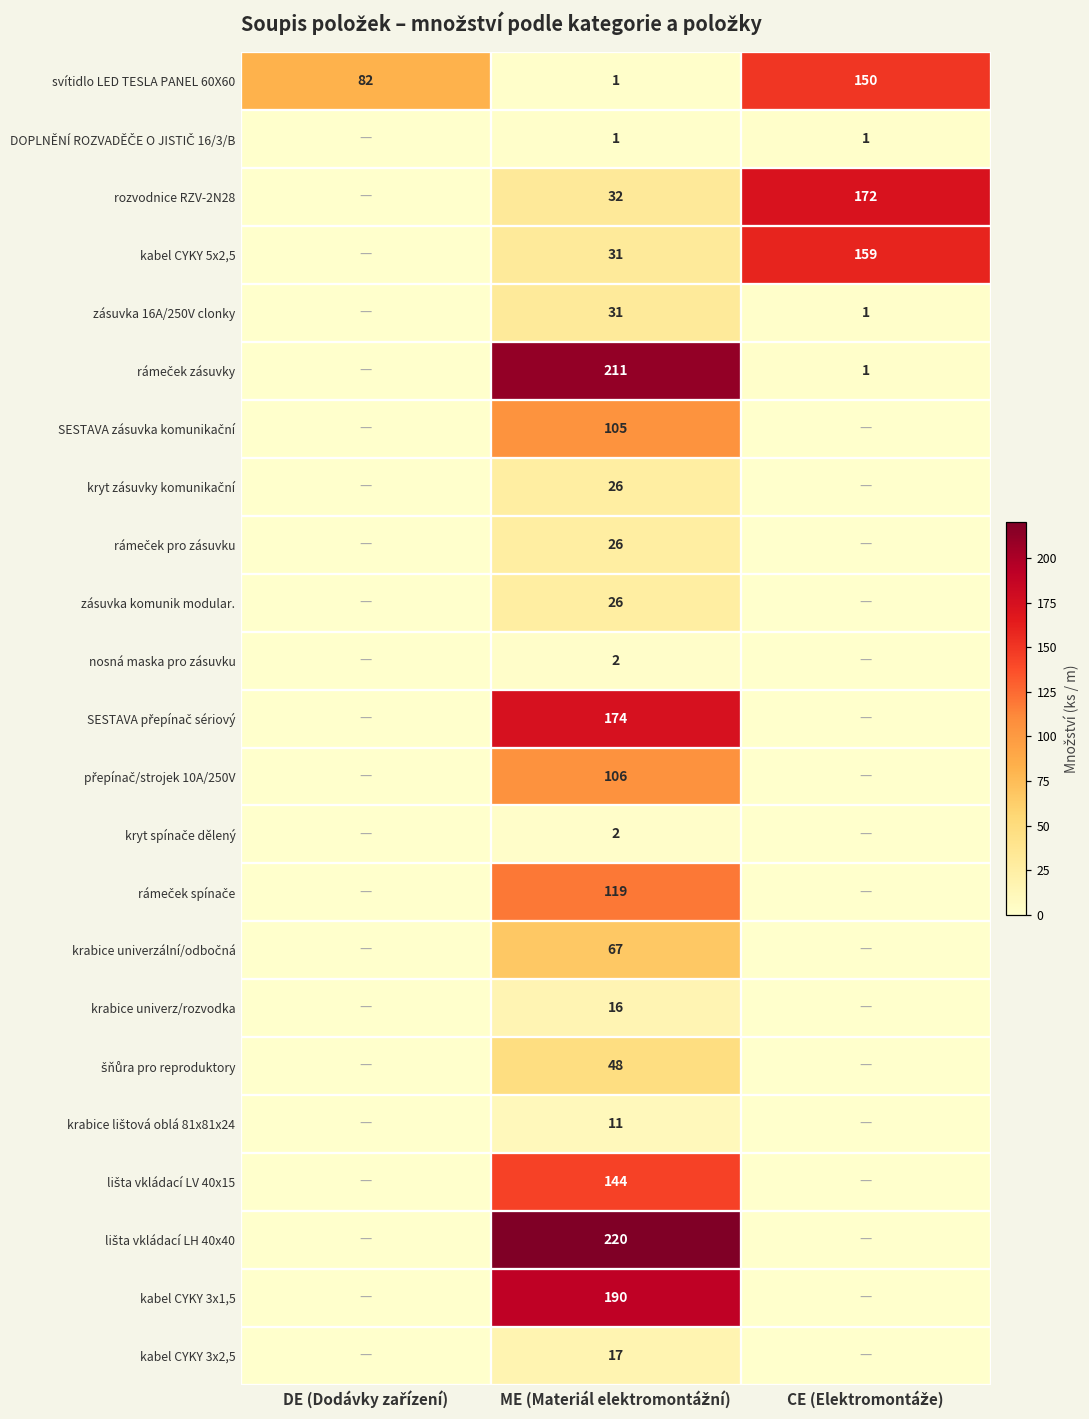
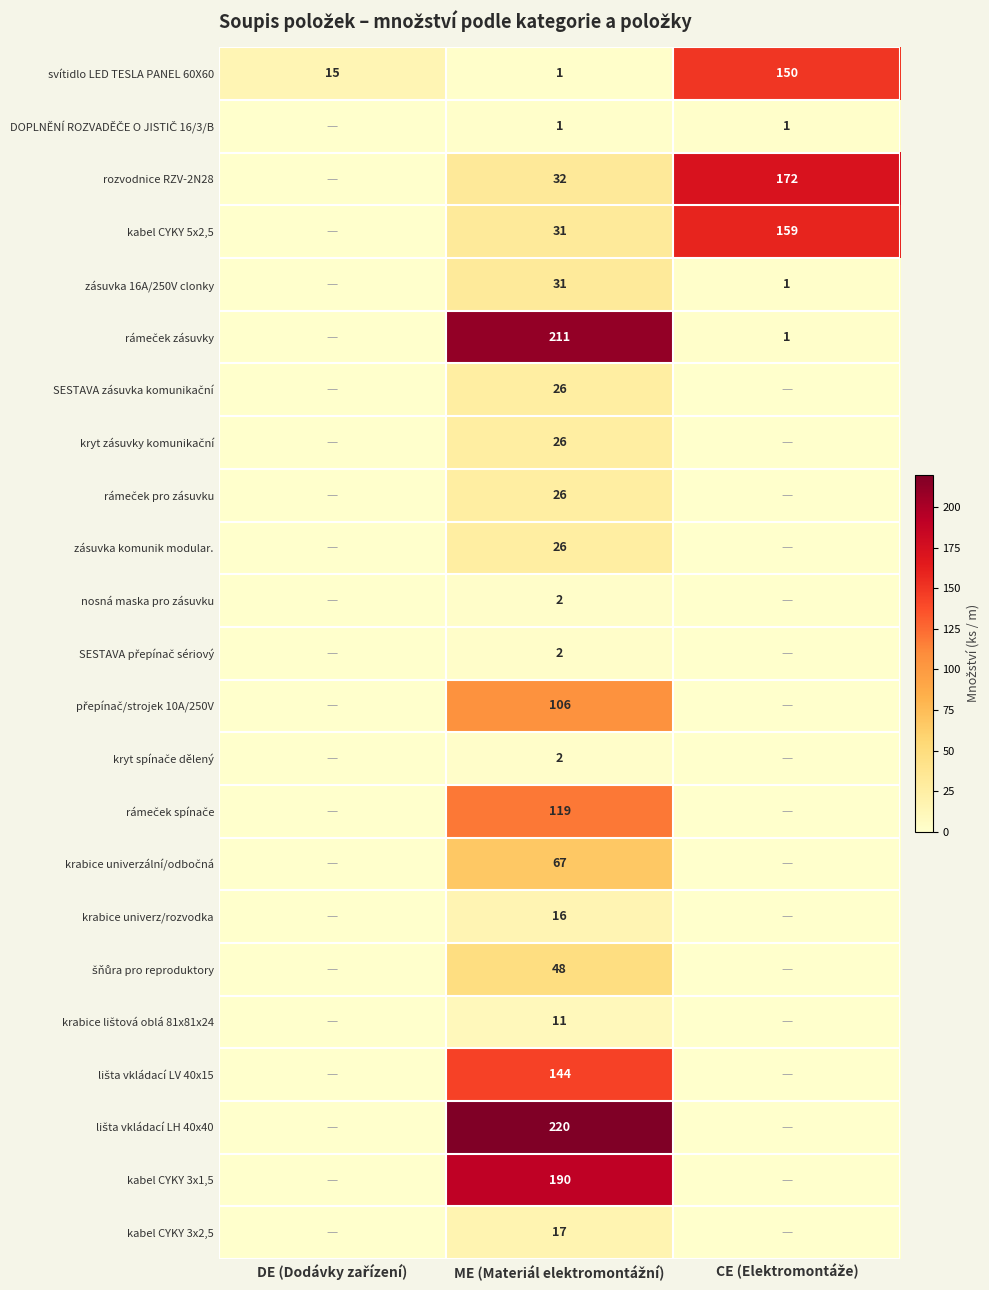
  {
    "svítidlo LED TESLA PANEL 60X60": {
-     "DE (Dodávky zařízení)": 82,
+     "DE (Dodávky zařízení)": 15,
      "ME (Materiál elektromontážní)": 1,
      "CE (Elektromontáže)": 150
    },
    "DOPLNĚNÍ ROZVADĚČE O JISTIČ 16/3/B": {
      "ME (Materiál elektromontážní)": 1,
      "CE (Elektromontáže)": 1
    },
    "rozvodnice RZV-2N28": {
      "ME (Materiál elektromontážní)": 32,
      "CE (Elektromontáže)": 172
    },
    "kabel CYKY 5x2,5": {
      "ME (Materiál elektromontážní)": 31,
      "CE (Elektromontáže)": 159
    },
    "zásuvka 16A/250V clonky": {
      "ME (Materiál elektromontážní)": 31,
      "CE (Elektromontáže)": 1
    },
    "rámeček zásuvky": {
      "ME (Materiál elektromontážní)": 211,
      "CE (Elektromontáže)": 1
    },
    "SESTAVA zásuvka komunikační": {
-     "ME (Materiál elektromontážní)": 105
+     "ME (Materiál elektromontážní)": 26
    },
    "kryt zásuvky komunikační": {
      "ME (Materiál elektromontážní)": 26
    },
    "rámeček pro zásuvku": {
      "ME (Materiál elektromontážní)": 26
    },
    "zásuvka komunik modular.": {
      "ME (Materiál elektromontážní)": 26
    },
    "nosná maska pro zásuvku": {
      "ME (Materiál elektromontážní)": 2
    },
    "SESTAVA přepínač sériový": {
-     "ME (Materiál elektromontážní)": 174
+     "ME (Materiál elektromontážní)": 2
    },
    "přepínač/strojek 10A/250V": {
      "ME (Materiál elektromontážní)": 106
    },
    "kryt spínače dělený": {
      "ME (Materiál elektromontážní)": 2
    },
    "rámeček spínače": {
      "ME (Materiál elektromontážní)": 119
    },
    "krabice univerzální/odbočná": {
      "ME (Materiál elektromontážní)": 67
    },
    "krabice univerz/rozvodka": {
      "ME (Materiál elektromontážní)": 16
    },
    "šňůra pro reproduktory": {
      "ME (Materiál elektromontážní)": 48
    },
    "krabice lištová oblá 81x81x24": {
      "ME (Materiál elektromontážní)": 11
    },
    "lišta vkládací LV 40x15": {
      "ME (Materiál elektromontážní)": 144
    },
    "lišta vkládací LH 40x40": {
      "ME (Materiál elektromontážní)": 220
    },
    "kabel CYKY 3x1,5": {
      "ME (Materiál elektromontážní)": 190
    },
    "kabel CYKY 3x2,5": {
      "ME (Materiál elektromontážní)": 17
    }
  }
